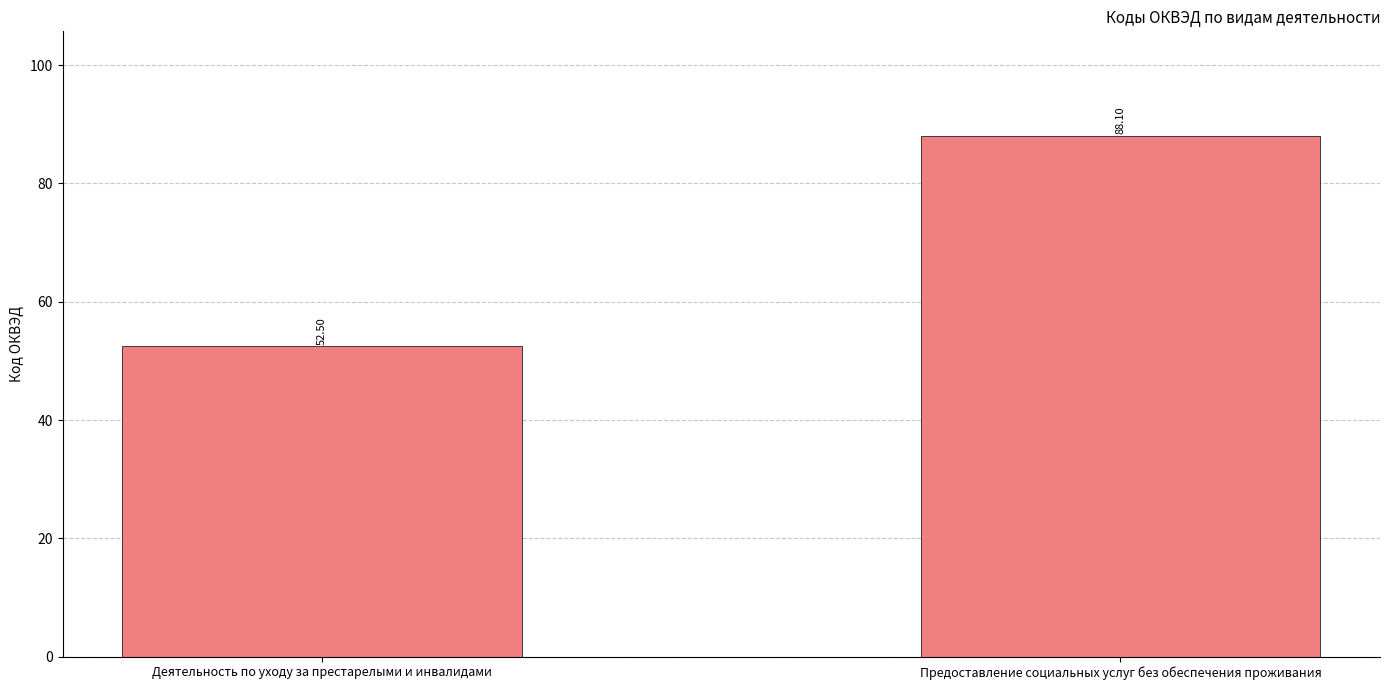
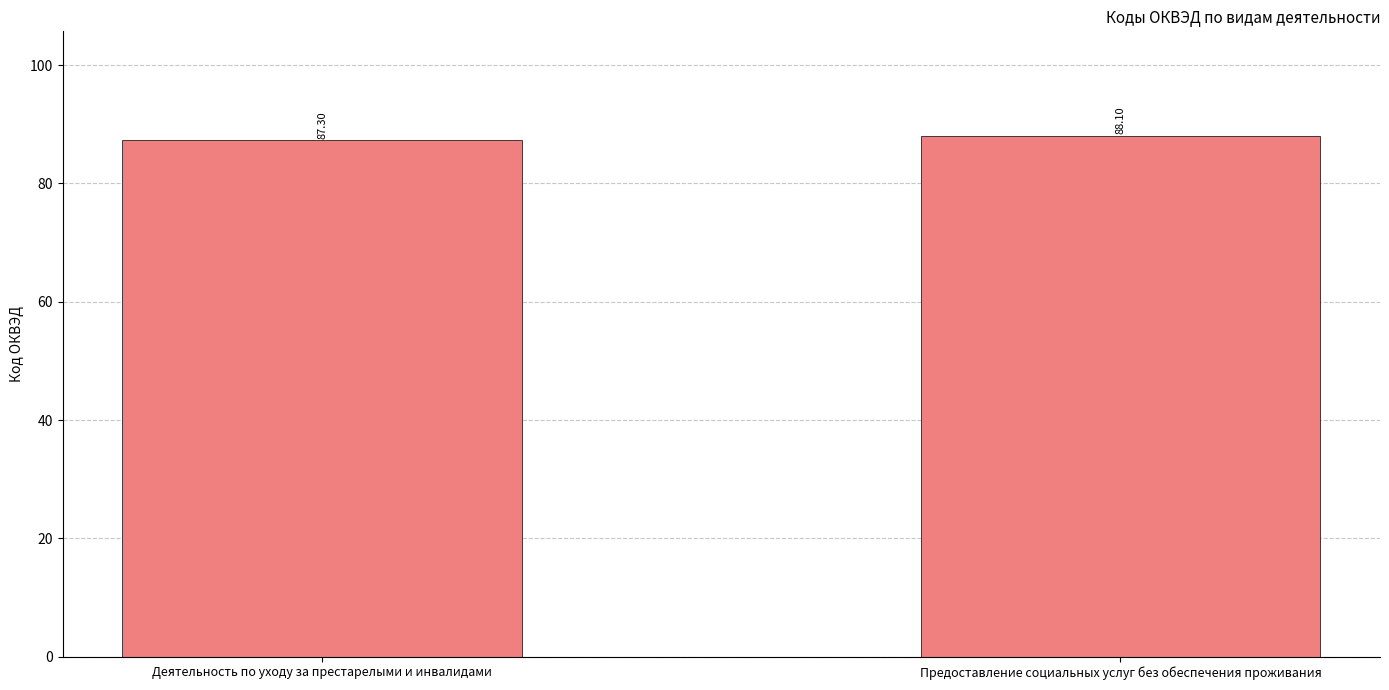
  {
-   "Деятельность по уходу за престарелыми и инвалидами": 52.50,
+   "Деятельность по уходу за престарелыми и инвалидами": 87.30,
    "Предоставление социальных услуг без обеспечения проживания": 88.10
  }
